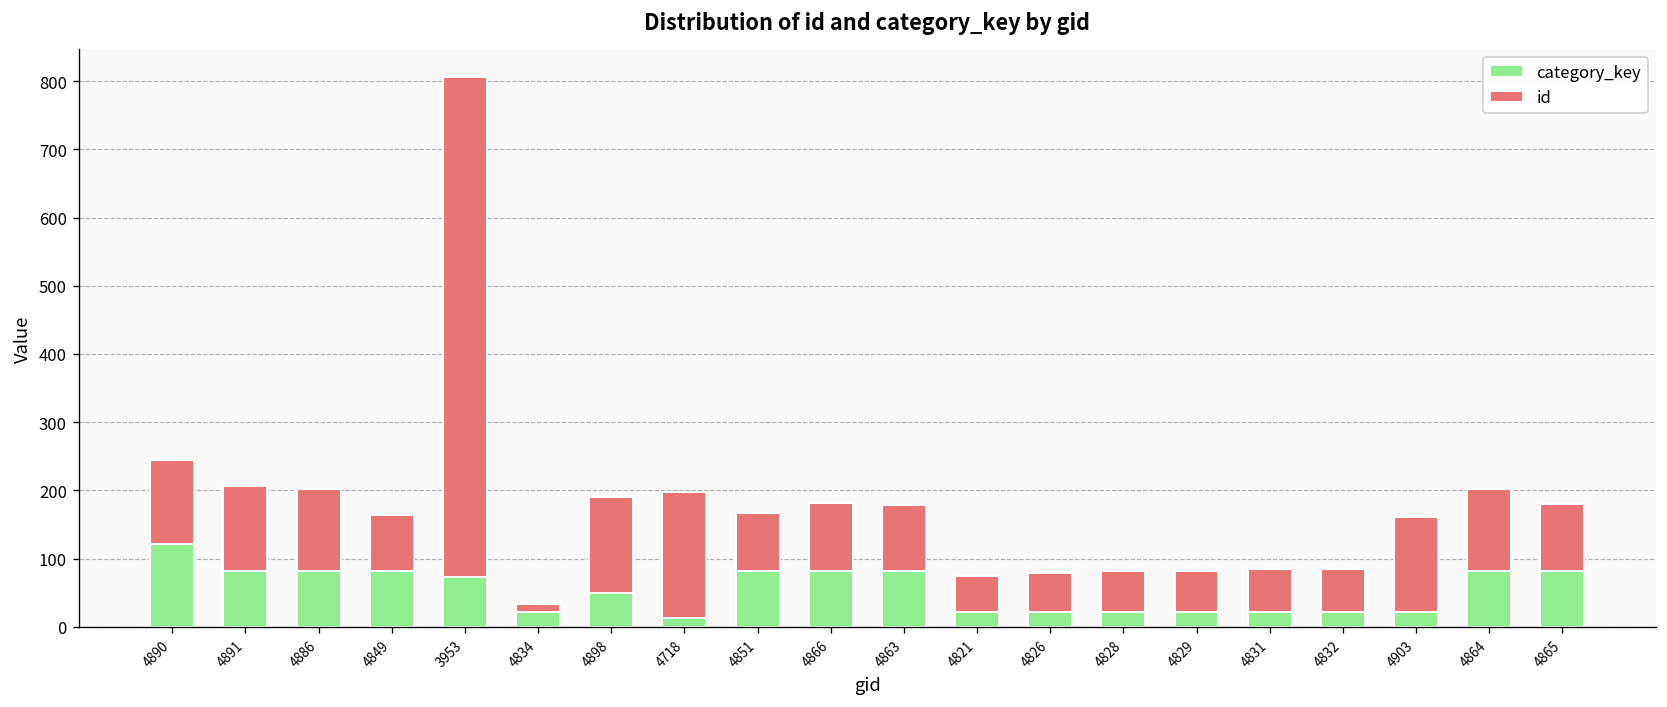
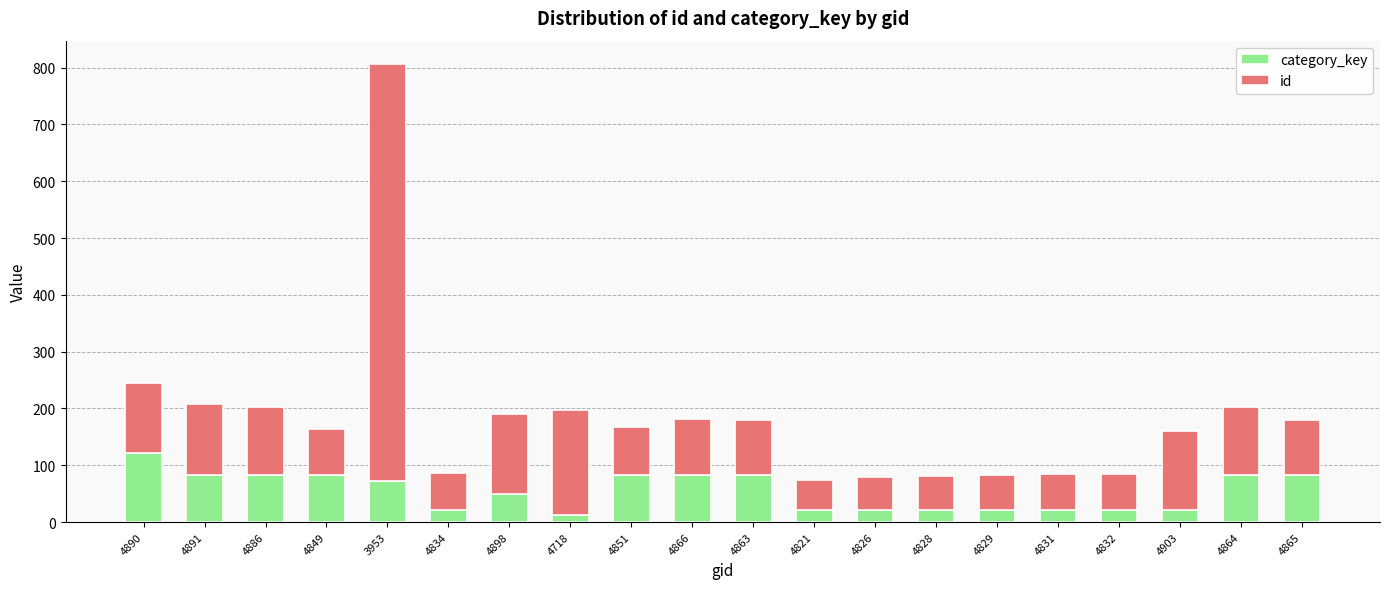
  {
    "category_key": {
      "4890": 120,
      "4891": 80,
      "4886": 80,
      "4849": 80,
      "3953": 70,
      "4834": 20,
      "4898": 50,
      "4718": 10,
      "4851": 80,
      "4866": 80,
      "4863": 80,
      "4821": 20,
      "4826": 20,
      "4828": 20,
      "4829": 20,
      "4831": 20,
      "4832": 20,
      "4903": 20,
      "4864": 80,
      "4865": 80
    },
    "id": {
      "4890": 120,
      "4891": 130,
      "4886": 120,
      "4849": 80,
      "3953": 730,
-     "4834": 10,
+     "4834": 70,
      "4898": 140,
      "4718": 180,
      "4851": 90,
      "4866": 100,
      "4863": 100,
      "4821": 50,
      "4826": 60,
      "4828": 60,
      "4829": 60,
      "4831": 60,
      "4832": 60,
      "4903": 140,
      "4864": 120,
      "4865": 100
    }
  }
